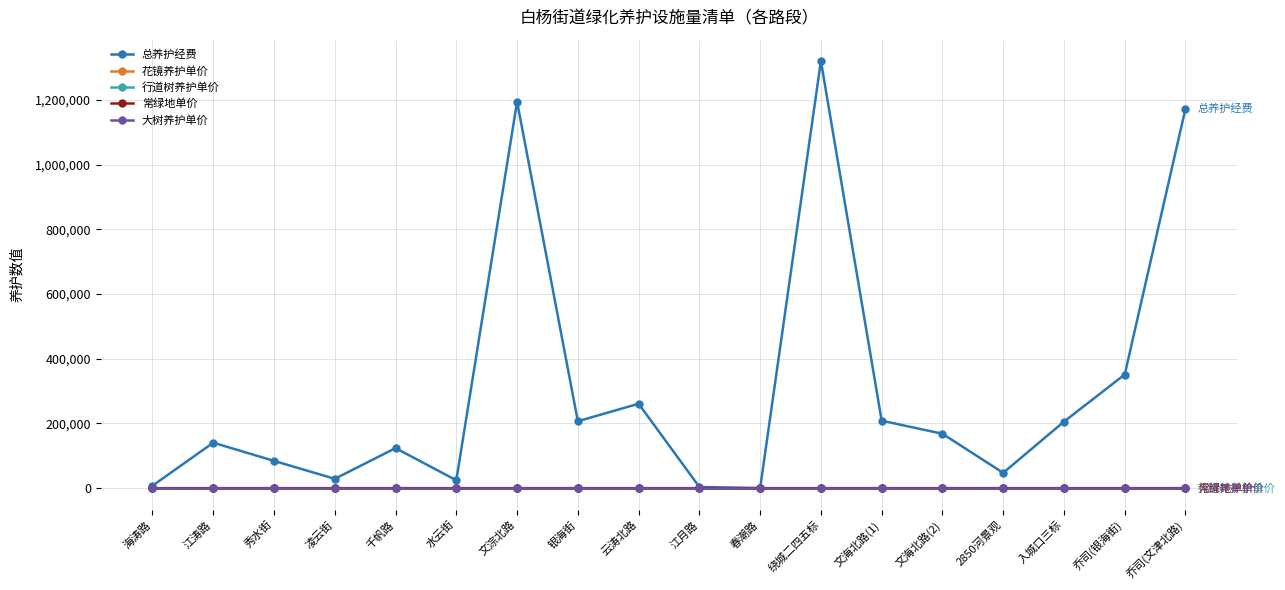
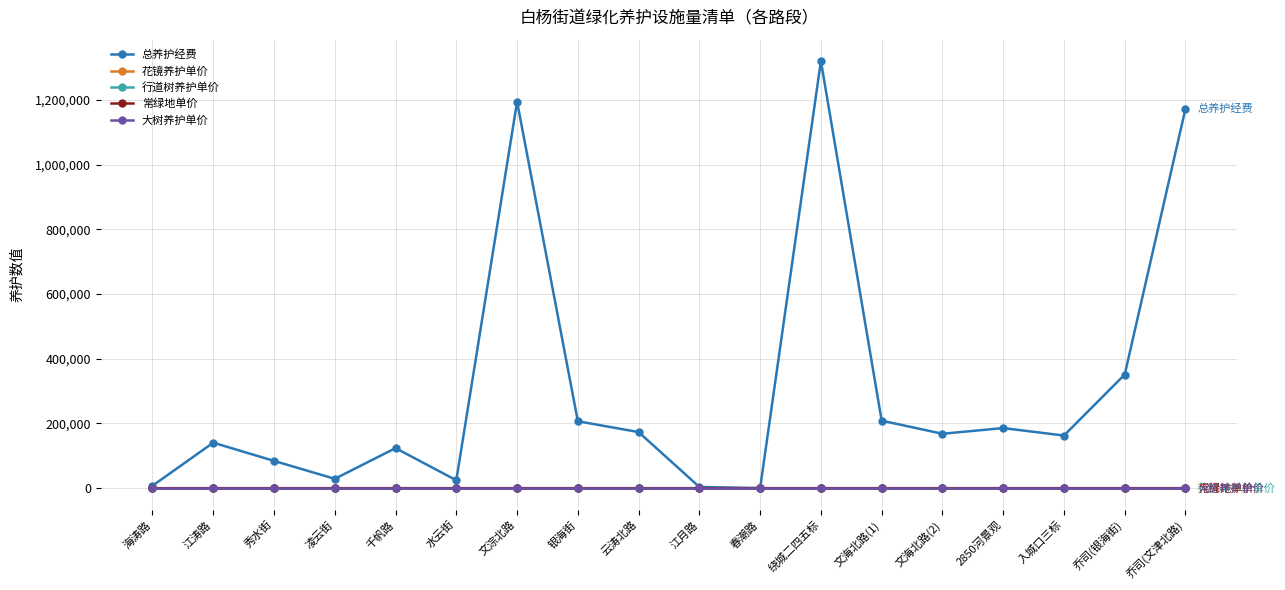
  {
    "总养护经费": {
      "江涛路": "140,000",
      "秀水街": "80,000",
      "凌云街": "30,000",
      "千帆路": "120,000",
      "水云街": "20,000",
      "文淙北路": "1,190,000",
      "银海街": "210,000",
-     "云涛北路": "260,000",
+     "云涛北路": "170,000",
      "绕城二四五标": "1,320,000",
      "文海北路(1)": "210,000",
      "文海北路(2)": "170,000",
-     "2850河景观": "50,000",
-     "入城口三标": "210,000",
+     "2850河景观": "190,000",
+     "入城口三标": "160,000",
      "乔司(银海街)": "350,000",
      "乔司(文津北路)": "1,170,000"
    },
    "大树养护单价": {
      "江涛路": "0",
      "秀水街": "0",
      "凌云街": "0",
      "千帆路": "0",
      "水云街": "0",
      "文淙北路": "0",
      "银海街": "0",
      "云涛北路": "0",
      "绕城二四五标": "0",
      "文海北路(1)": "0",
      "文海北路(2)": "0",
      "2850河景观": "0",
      "入城口三标": "0",
      "乔司(银海街)": "0",
      "乔司(文津北路)": "0"
    }
  }
